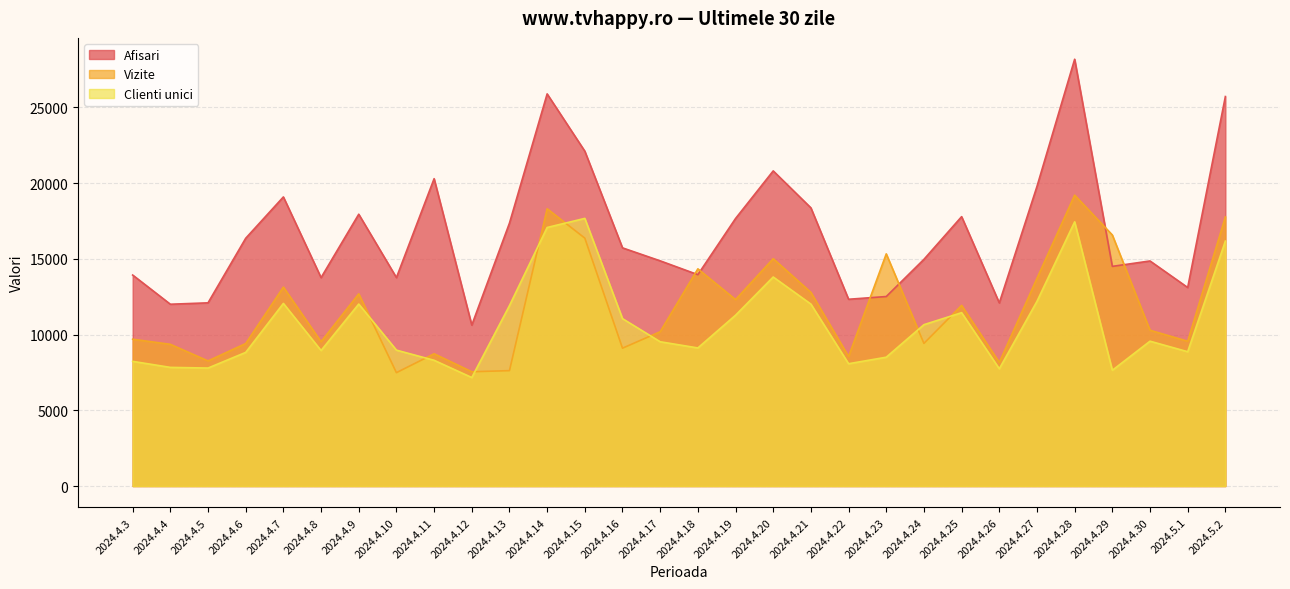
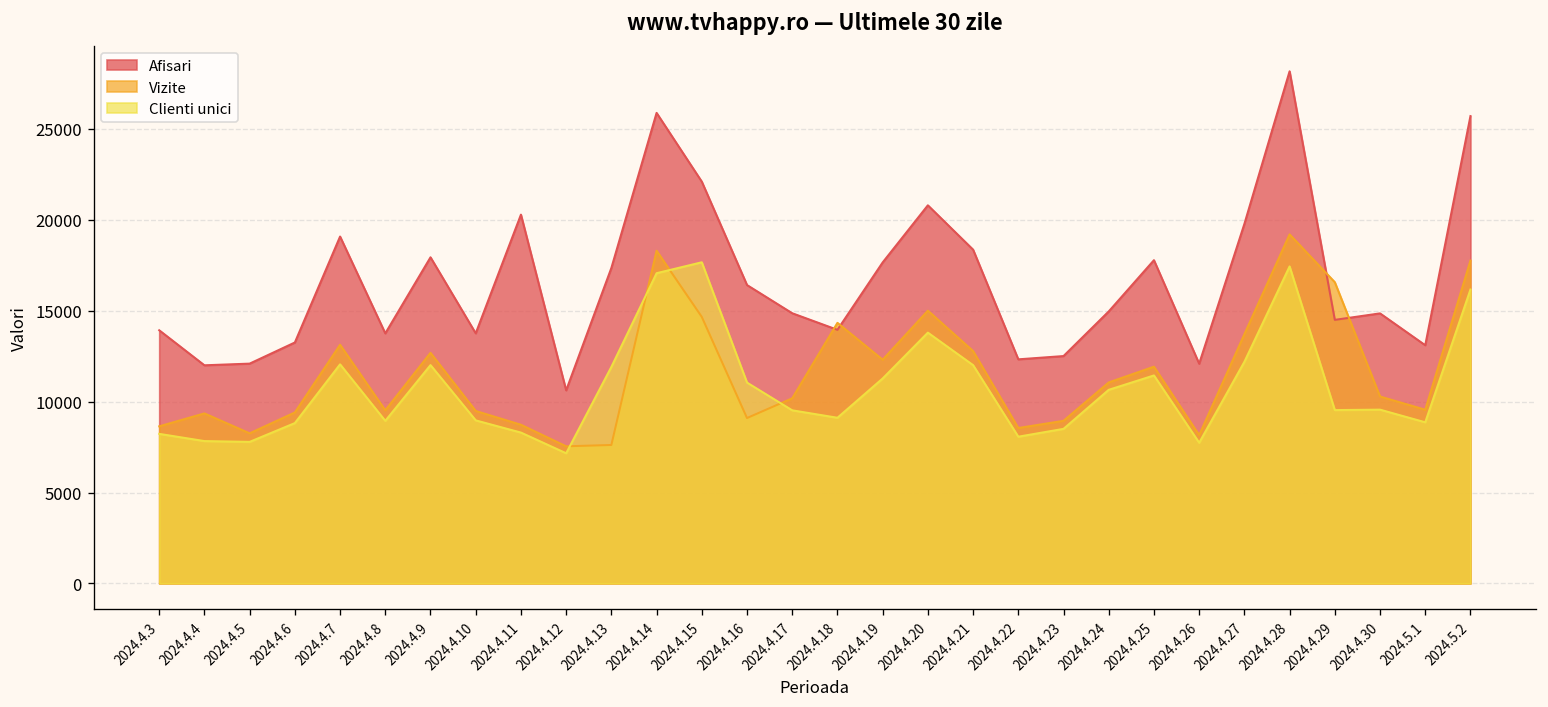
  {
    "Afisari": {
      "2024.4.3": 13900,
      "2024.4.4": 12000,
      "2024.4.5": 12100,
-     "2024.4.6": 16400,
+     "2024.4.6": 13300,
      "2024.4.7": 19100,
      "2024.4.8": 13800,
      "2024.4.9": 17900,
      "2024.4.10": 13800,
      "2024.4.11": 20300,
      "2024.4.12": 10600,
      "2024.4.13": 17400,
      "2024.4.14": 25900,
      "2024.4.15": 22100,
-     "2024.4.16": 15700,
+     "2024.4.16": 16400,
      "2024.4.17": 14900,
      "2024.4.18": 14000,
      "2024.4.19": 17700,
      "2024.4.20": 20800,
      "2024.4.21": 18400,
      "2024.4.22": 12300,
      "2024.4.23": 12500,
      "2024.4.24": 15000,
      "2024.4.25": 17800,
      "2024.4.26": 12100,
      "2024.4.27": 19800,
      "2024.4.28": 28200,
      "2024.4.29": 14500,
      "2024.4.30": 14900,
      "2024.5.1": 13100,
      "2024.5.2": 25700
    },
    "Vizite": {
-     "2024.4.3": 9700,
+     "2024.4.3": 8600,
      "2024.4.4": 9400,
      "2024.4.5": 8300,
      "2024.4.6": 9400,
      "2024.4.7": 13100,
      "2024.4.8": 9500,
      "2024.4.9": 12700,
-     "2024.4.10": 7500,
+     "2024.4.10": 9500,
      "2024.4.11": 8700,
      "2024.4.12": 7500,
      "2024.4.13": 7600,
      "2024.4.14": 18300,
-     "2024.4.15": 16400,
+     "2024.4.15": 14700,
      "2024.4.16": 9100,
      "2024.4.17": 10200,
      "2024.4.18": 14300,
      "2024.4.19": 12300,
      "2024.4.20": 15000,
      "2024.4.21": 12800,
      "2024.4.22": 8600,
-     "2024.4.23": 15300,
-     "2024.4.24": 9400,
+     "2024.4.23": 8900,
+     "2024.4.24": 11100,
      "2024.4.25": 11900,
      "2024.4.26": 8200,
      "2024.4.27": 13700,
      "2024.4.28": 19200,
      "2024.4.29": 16600,
      "2024.4.30": 10300,
      "2024.5.1": 9600,
      "2024.5.2": 17800
    },
    "Clienti unici": {
      "2024.4.3": 8200,
      "2024.4.4": 7800,
      "2024.4.5": 7800,
      "2024.4.6": 8800,
      "2024.4.7": 12100,
      "2024.4.8": 8900,
      "2024.4.9": 12000,
      "2024.4.10": 9000,
      "2024.4.11": 8300,
      "2024.4.12": 7200,
      "2024.4.13": 11900,
      "2024.4.14": 17100,
      "2024.4.15": 17700,
      "2024.4.16": 11100,
      "2024.4.17": 9500,
      "2024.4.18": 9100,
      "2024.4.19": 11300,
      "2024.4.20": 13800,
      "2024.4.21": 12000,
      "2024.4.22": 8100,
      "2024.4.23": 8500,
      "2024.4.24": 10700,
      "2024.4.25": 11400,
      "2024.4.26": 7700,
      "2024.4.27": 12200,
      "2024.4.28": 17400,
-     "2024.4.29": 7600,
+     "2024.4.29": 9500,
      "2024.4.30": 9600,
      "2024.5.1": 8900,
      "2024.5.2": 16200
    }
  }
